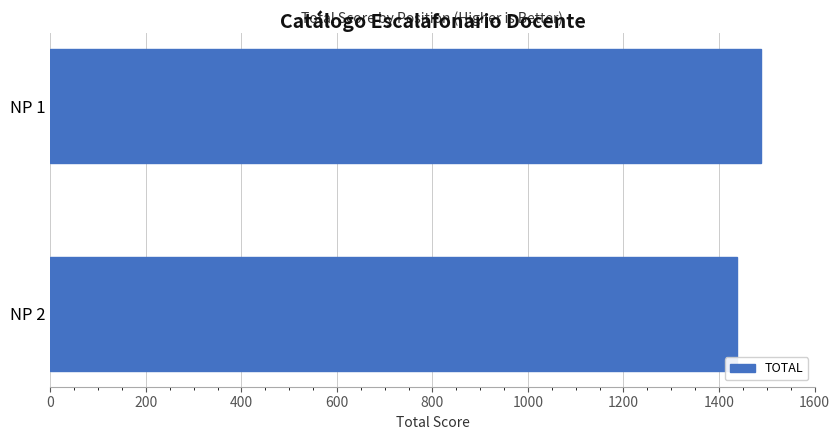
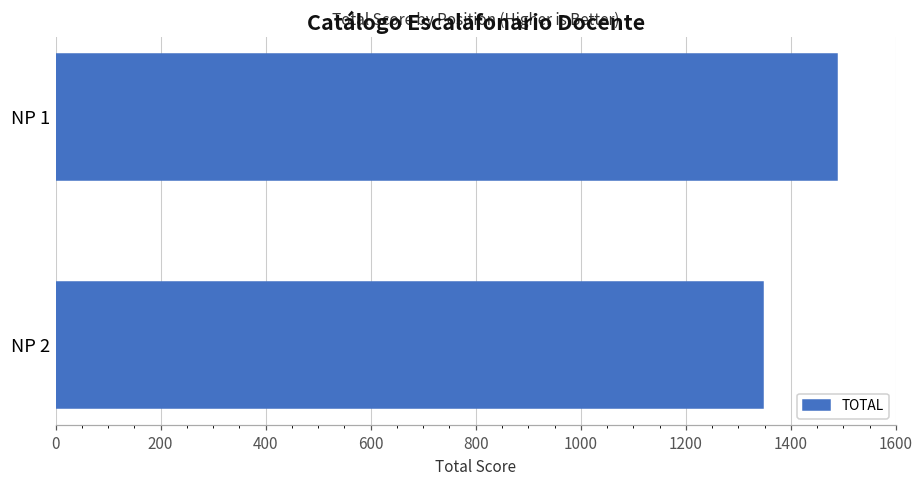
  {
    "NP 1": 1490,
-   "NP 2": 1440
+   "NP 2": 1350
  }
